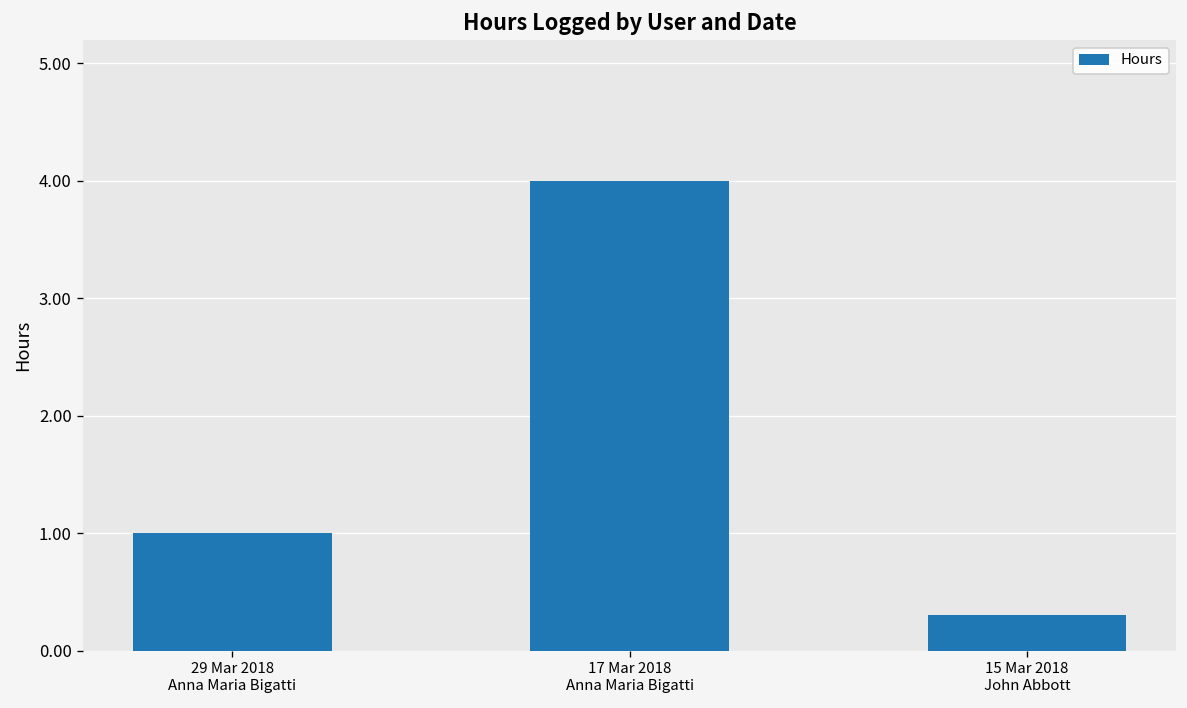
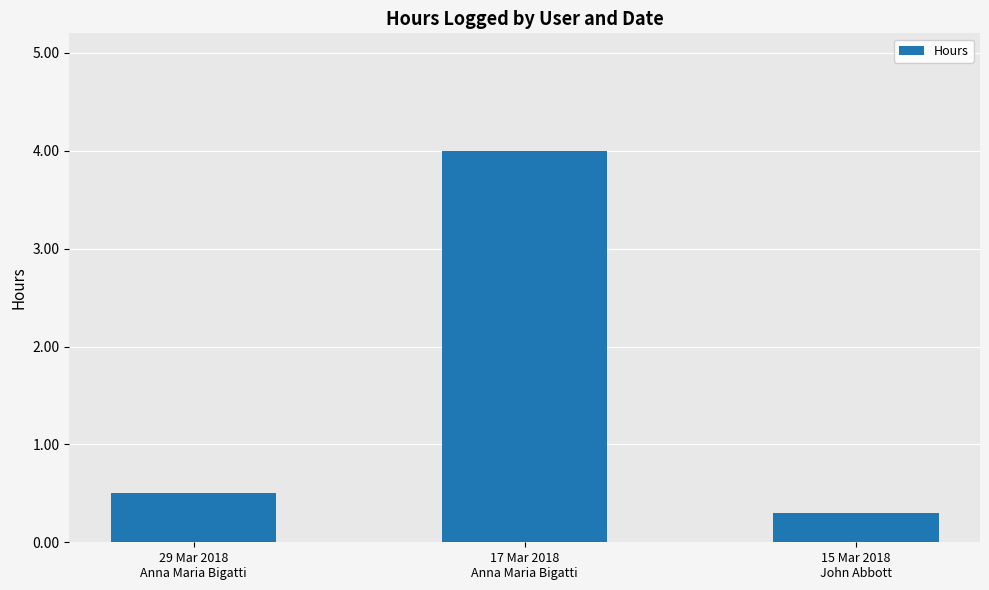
  {
-   "29 Mar 2018 Anna Maria Bigatti": 1.0,
+   "29 Mar 2018 Anna Maria Bigatti": 0.5,
    "17 Mar 2018 Anna Maria Bigatti": 4.0,
    "15 Mar 2018 John Abbott": 0.3
  }
